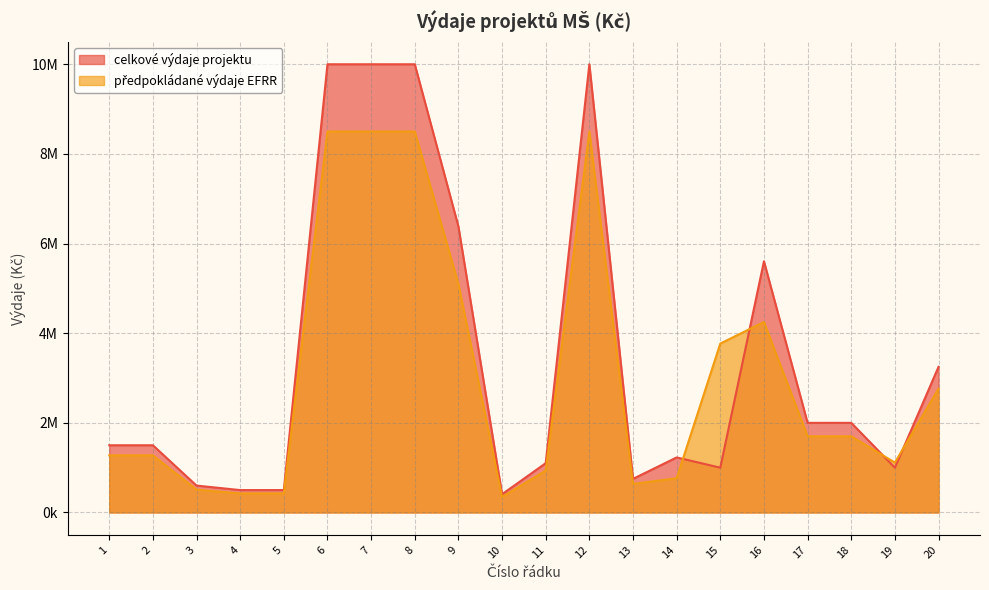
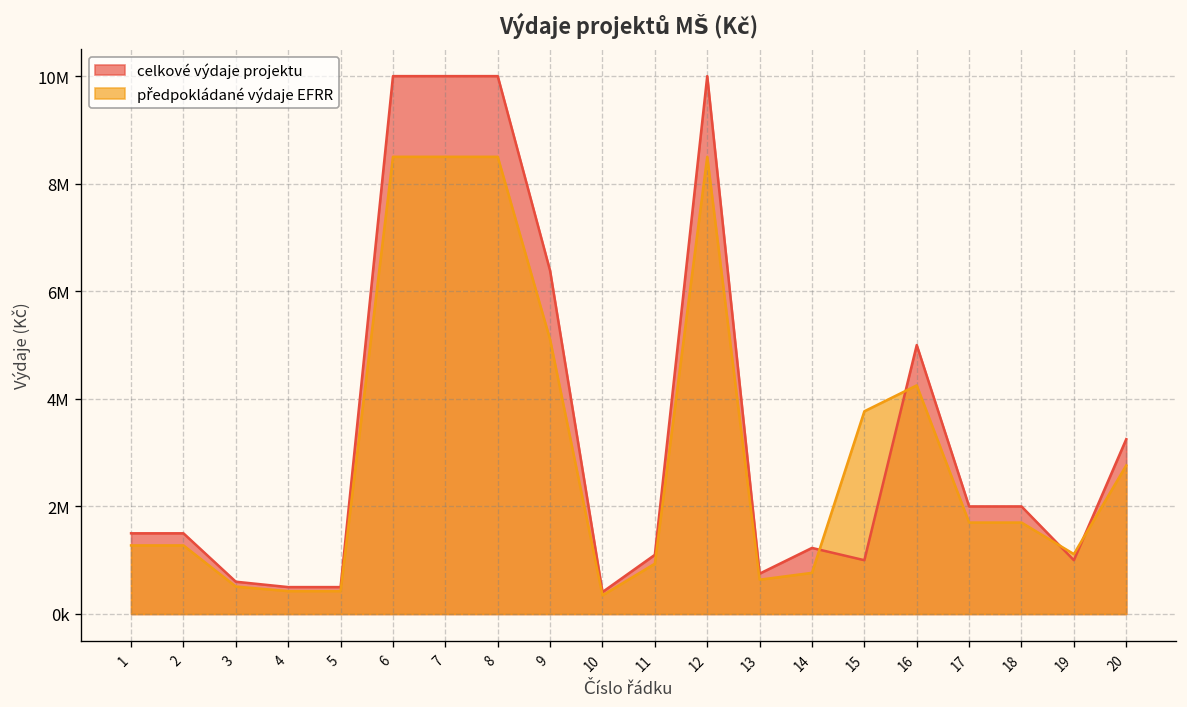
  {
    "celkové výdaje projektu": {
      "1": 1500000,
      "2": 1500000,
      "3": 600000,
      "4": 500000,
      "5": 500000,
      "6": 10000000,
      "7": 10000000,
      "8": 10000000,
      "9": 6400000,
      "10": 400000,
      "11": 1100000,
      "12": 10000000,
      "13": 800000,
      "14": 1200000,
      "15": 1000000,
-     "16": 5600000,
+     "16": 5000000,
      "17": 2000000,
      "18": 2000000,
      "19": 1000000,
      "20": 3300000
    },
    "předpokládané výdaje EFRR": {
      "1": 1300000,
      "2": 1300000,
      "3": 500000,
      "4": 400000,
      "5": 400000,
      "6": 8500000,
      "7": 8500000,
      "8": 8500000,
      "9": 5100000,
      "10": 300000,
      "11": 900000,
      "12": 8500000,
      "13": 600000,
      "14": 800000,
      "15": 3800000,
      "16": 4300000,
      "17": 1700000,
      "18": 1700000,
      "19": 1100000,
      "20": 2800000
    }
  }
